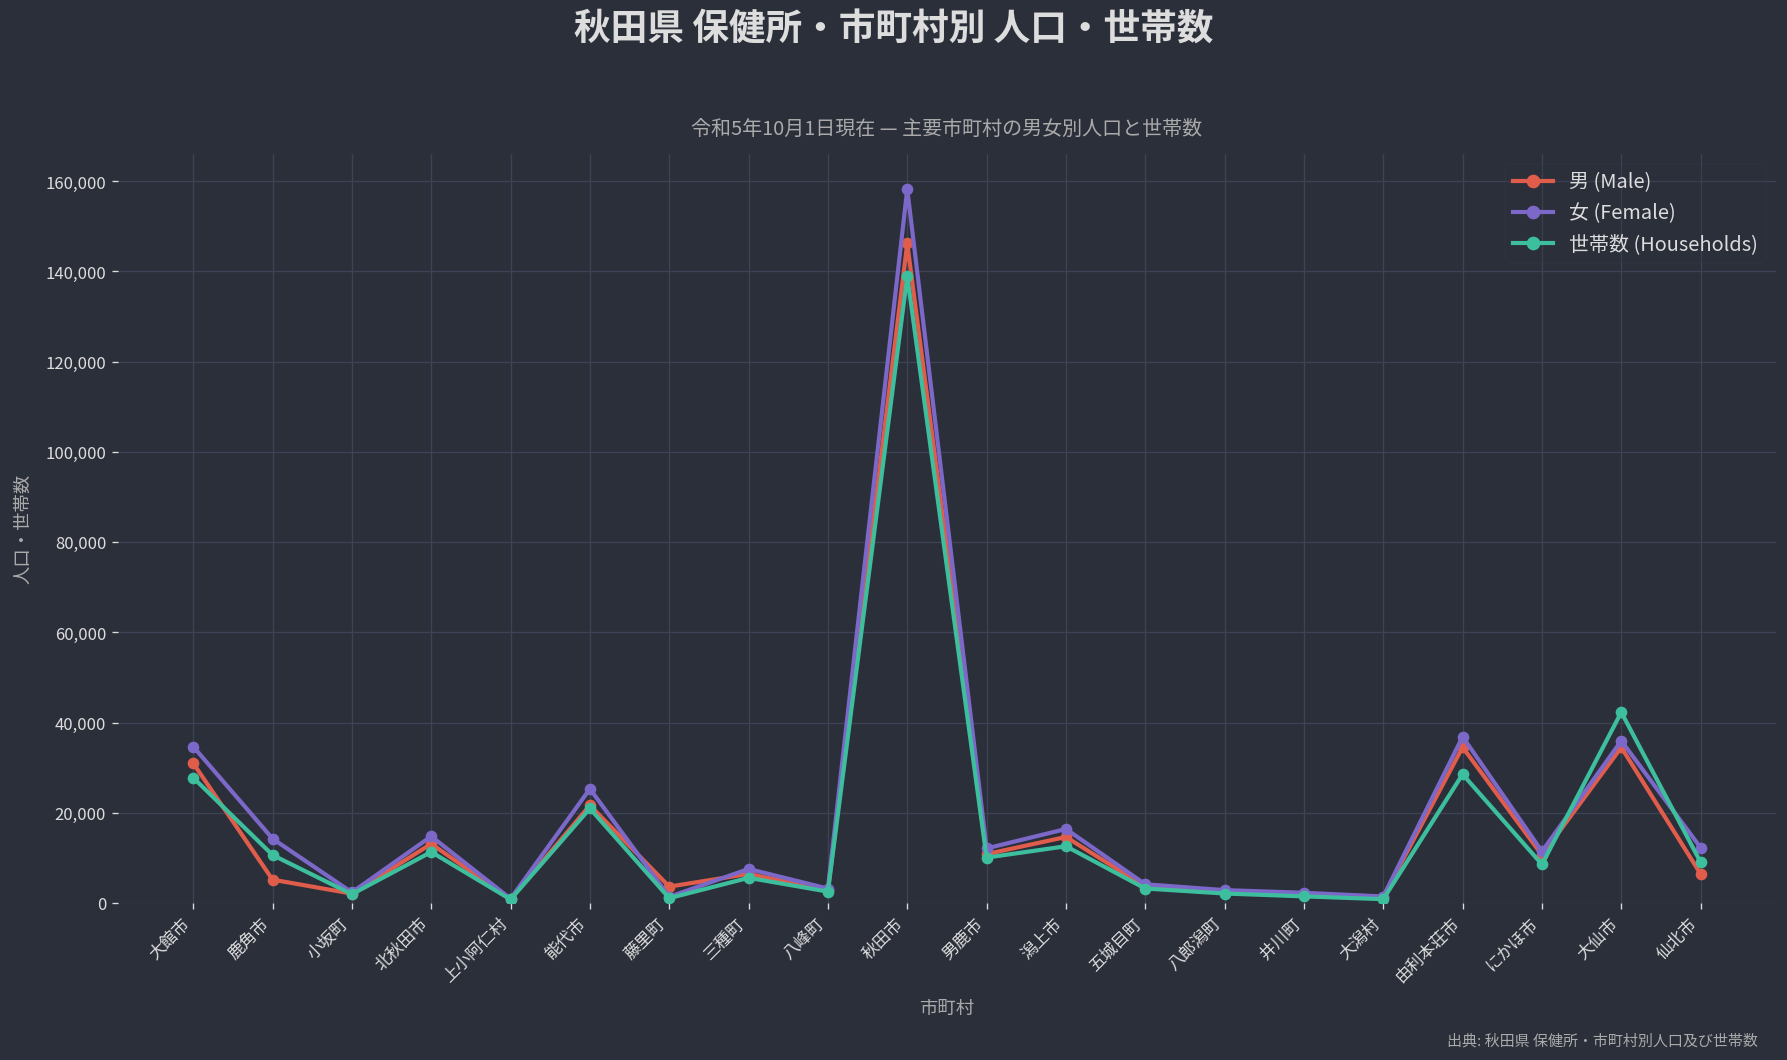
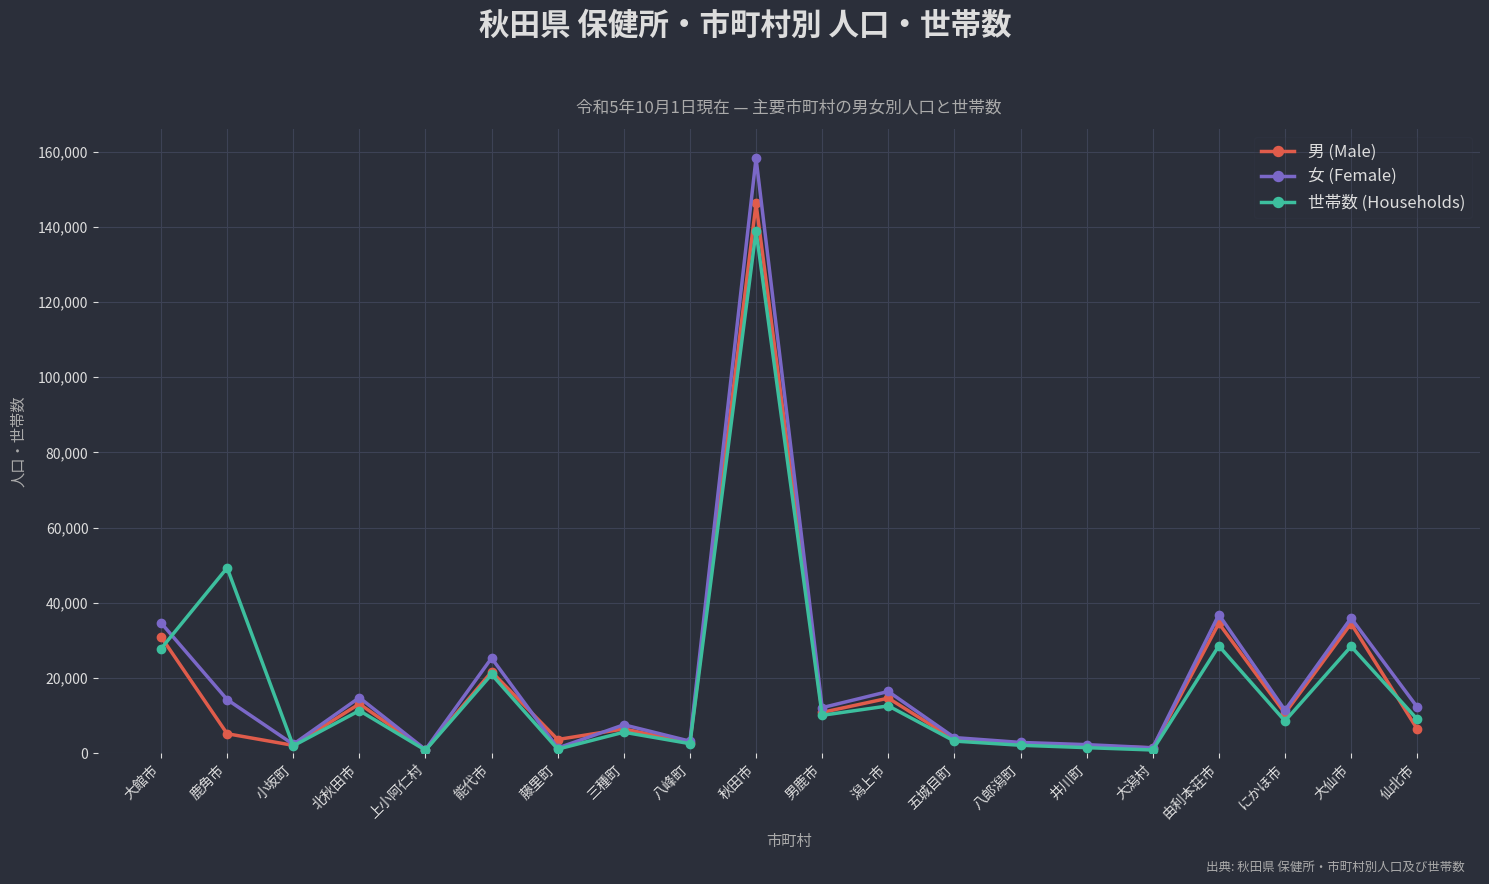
  {
    "男 (Male)": {
      "大館市": "31,000",
      "鹿角市": "5,000",
      "北秋田市": "13,000",
      "能代市": "22,000",
      "藤里町": "4,000",
      "三種町": "6,000",
      "秋田市": "146,000",
      "男鹿市": "11,000",
      "潟上市": "15,000",
      "由利本荘市": "35,000",
      "にかほ市": "11,000",
      "大仙市": "34,000",
      "仙北市": "6,000"
    },
    "女 (Female)": {
      "大館市": "35,000",
      "鹿角市": "14,000",
      "北秋田市": "15,000",
      "能代市": "25,000",
      "三種町": "8,000",
      "秋田市": "158,000",
      "男鹿市": "12,000",
      "潟上市": "16,000",
      "由利本荘市": "37,000",
      "にかほ市": "11,000",
      "大仙市": "36,000",
      "仙北市": "12,000"
    },
    "世帯数 (Households)": {
      "大館市": "28,000",
-     "鹿角市": "11,000",
+     "鹿角市": "49,000",
      "北秋田市": "11,000",
      "能代市": "21,000",
      "三種町": "6,000",
      "秋田市": "139,000",
      "男鹿市": "10,000",
      "潟上市": "13,000",
      "由利本荘市": "29,000",
      "にかほ市": "9,000",
-     "大仙市": "42,000",
+     "大仙市": "28,000",
      "仙北市": "9,000"
    }
  }
